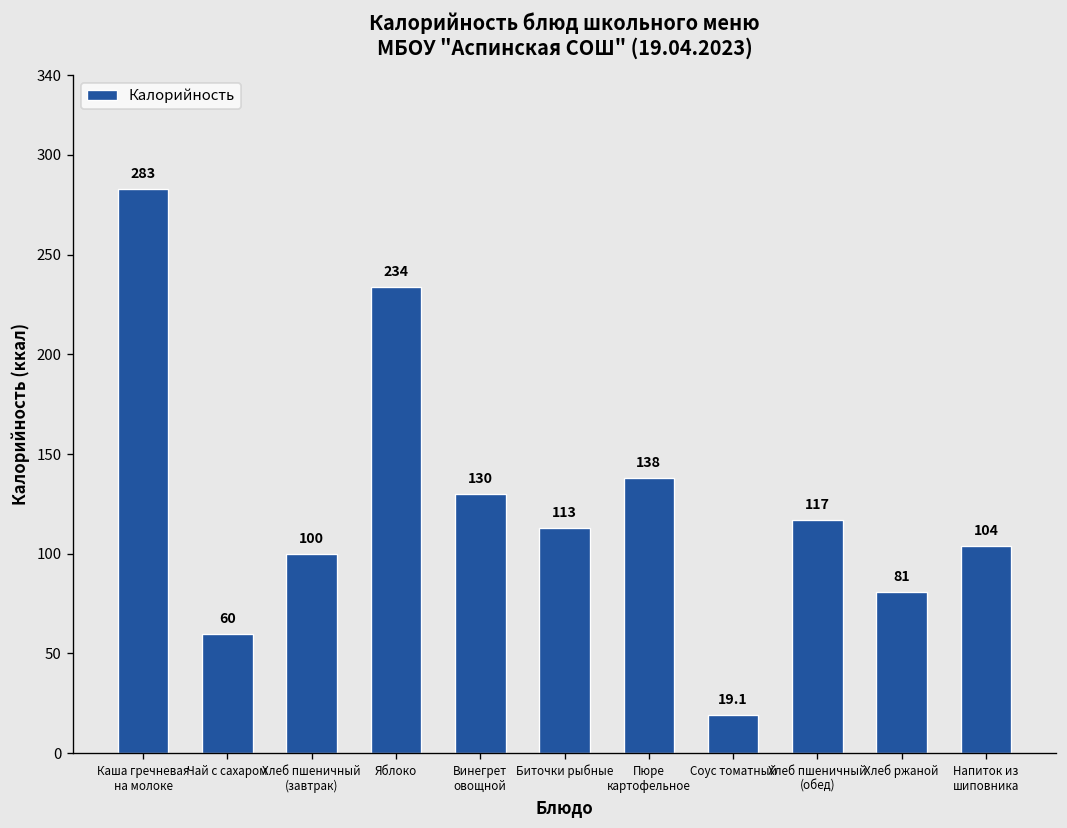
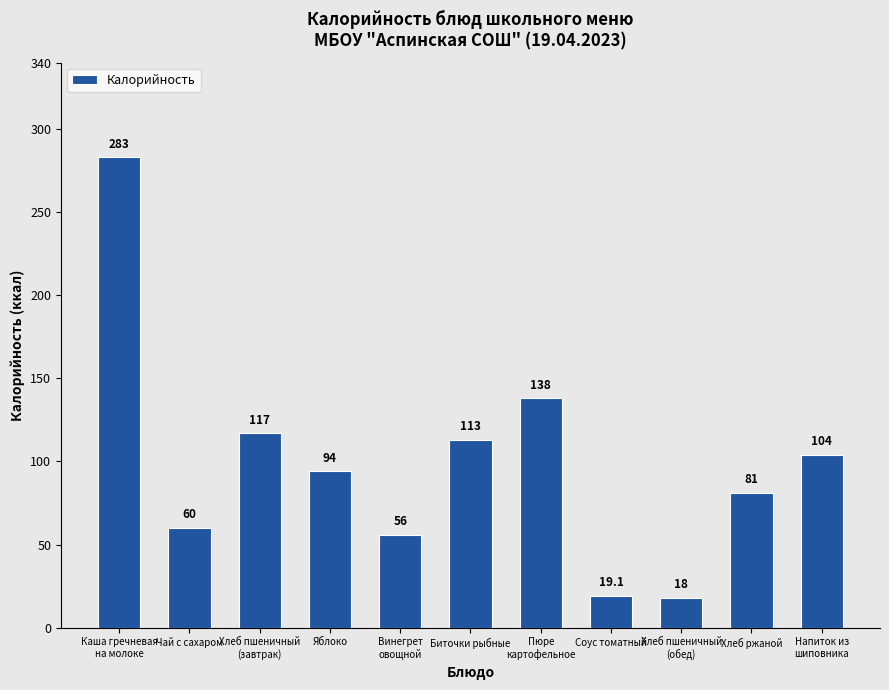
  {
    "Каша гречневая на молоке": 283,
    "Чай с сахаром": 60,
-   "Хлеб пшеничный (завтрак)": 100,
-   "Яблоко": 234,
-   "Винегрет овощной": 130,
+   "Хлеб пшеничный (завтрак)": 117,
+   "Яблоко": 94,
+   "Винегрет овощной": 56,
    "Биточки рыбные": 113,
    "Пюре картофельное": 138,
    "Соус томатный": 19.1,
-   "Хлеб пшеничный (обед)": 117,
+   "Хлеб пшеничный (обед)": 18,
    "Хлеб ржаной": 81,
    "Напиток из шиповника": 104
  }
